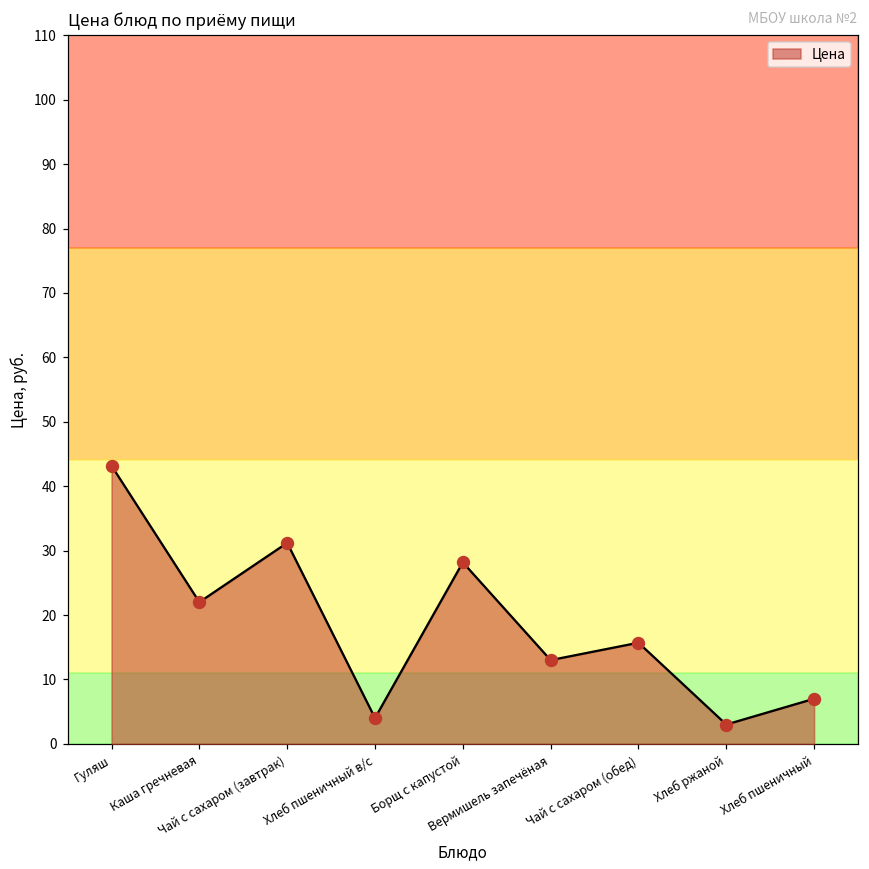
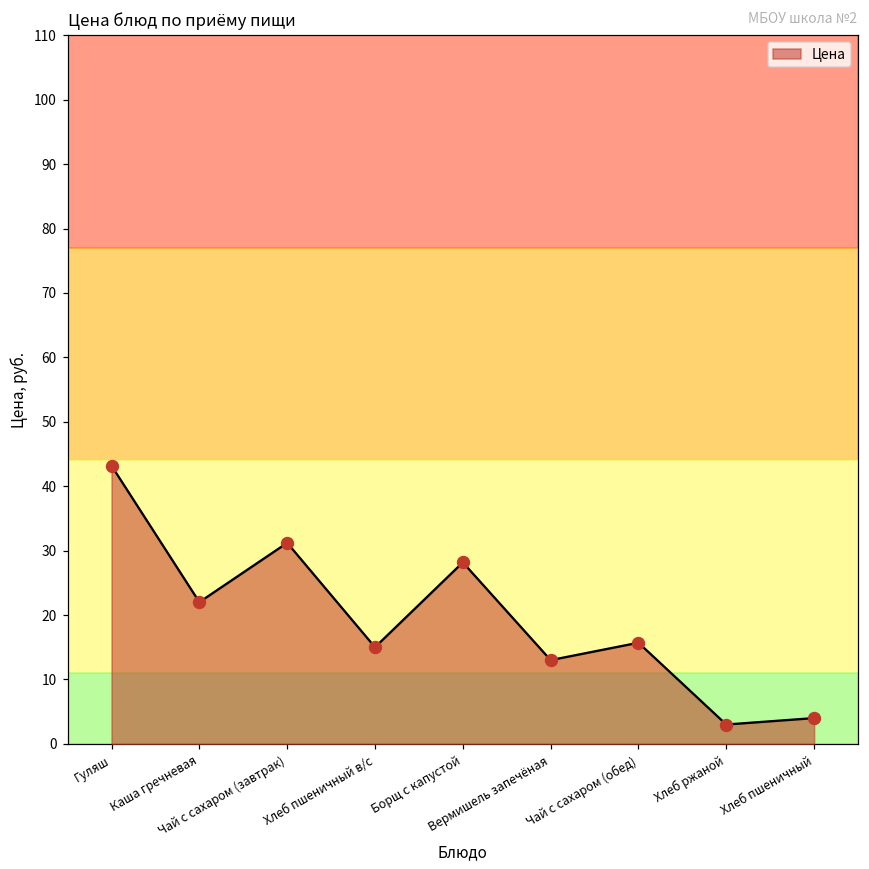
  {
    "Гуляш": 43,
    "Каша гречневая": 22,
    "Чай с сахаром (завтрак)": 31,
-   "Хлеб пшеничный в/с": 4,
+   "Хлеб пшеничный в/с": 15,
    "Борщ с капустой": 28,
    "Вермишель запечёная": 13,
    "Чай с сахаром (обед)": 16,
    "Хлеб ржаной": 3,
-   "Хлеб пшеничный": 7
+   "Хлеб пшеничный": 4
  }
